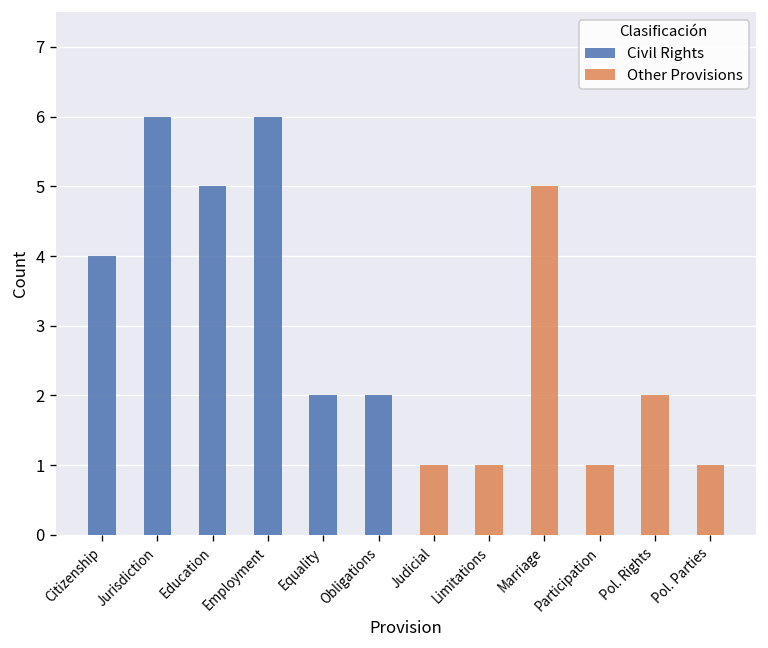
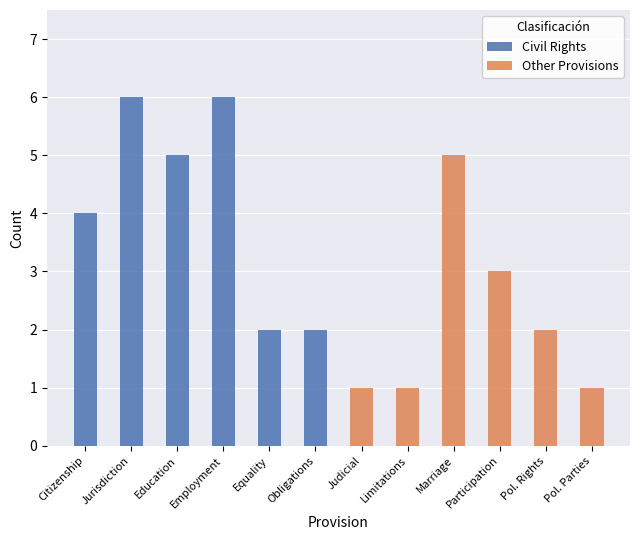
  {
    "Civil Rights": {
      "Citizenship": 4,
      "Jurisdiction": 6,
      "Education": 5,
      "Employment": 6,
      "Equality": 2,
      "Obligations": 2,
      "Judicial": 0,
      "Limitations": 0,
      "Marriage": 0,
      "Participation": 0,
      "Pol. Rights": 0,
      "Pol. Parties": 0
    },
    "Other Provisions": {
-     "Participation": 1
+     "Participation": 3
    }
  }
